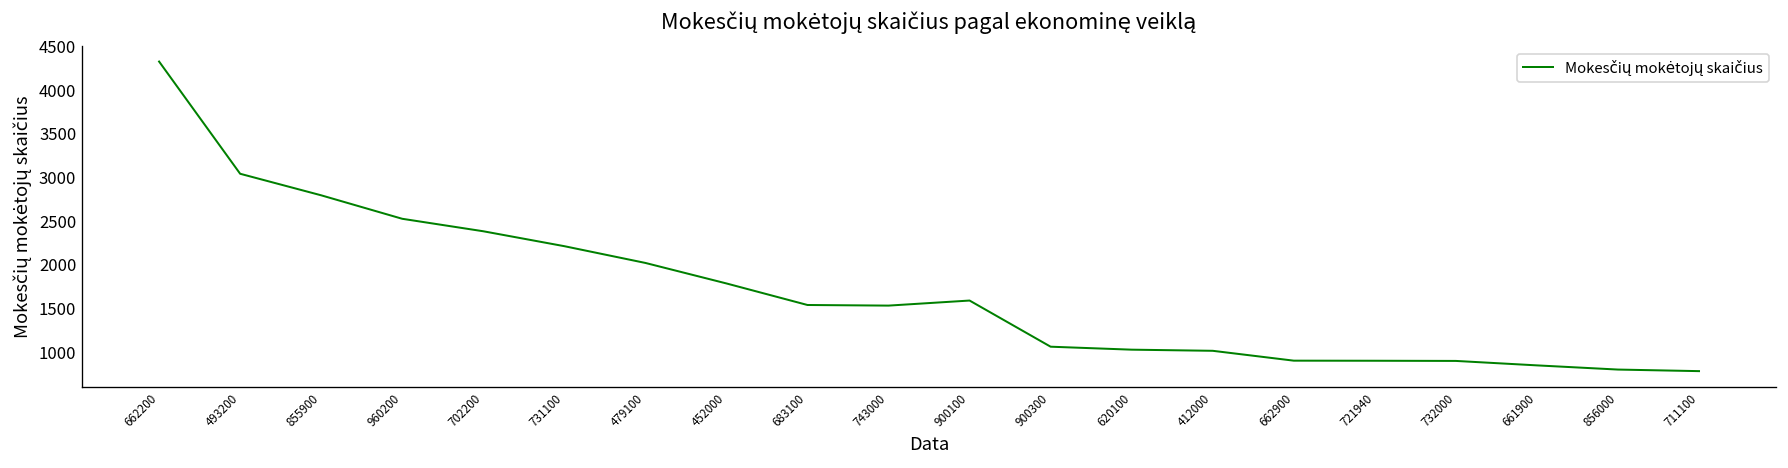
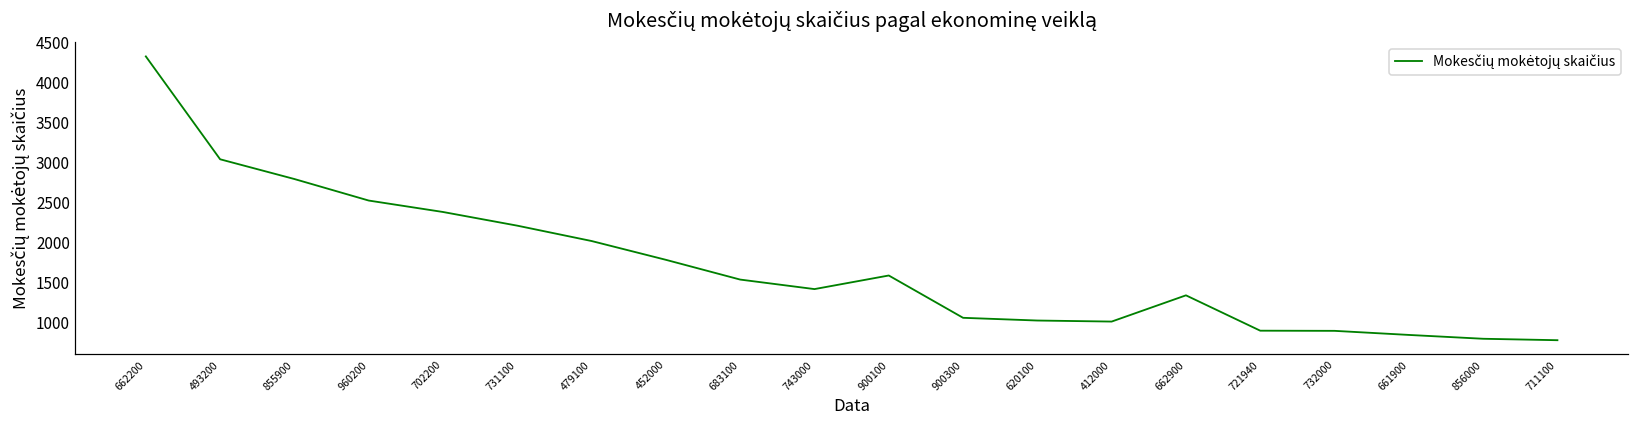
  {
    "662200": 4300,
    "493200": 3000,
    "855900": 2800,
    "960200": 2500,
    "702200": 2400,
    "731100": 2200,
    "479100": 2000,
    "452000": 1800,
    "683100": 1500,
-   "743000": 1500,
+   "743000": 1400,
    "900100": 1600,
    "900300": 1100,
    "620100": 1000,
    "412000": 1000,
-   "662900": 900,
+   "662900": 1300,
    "721940": 900,
    "732000": 900,
    "661900": 800,
    "856000": 800,
    "711100": 800
  }
